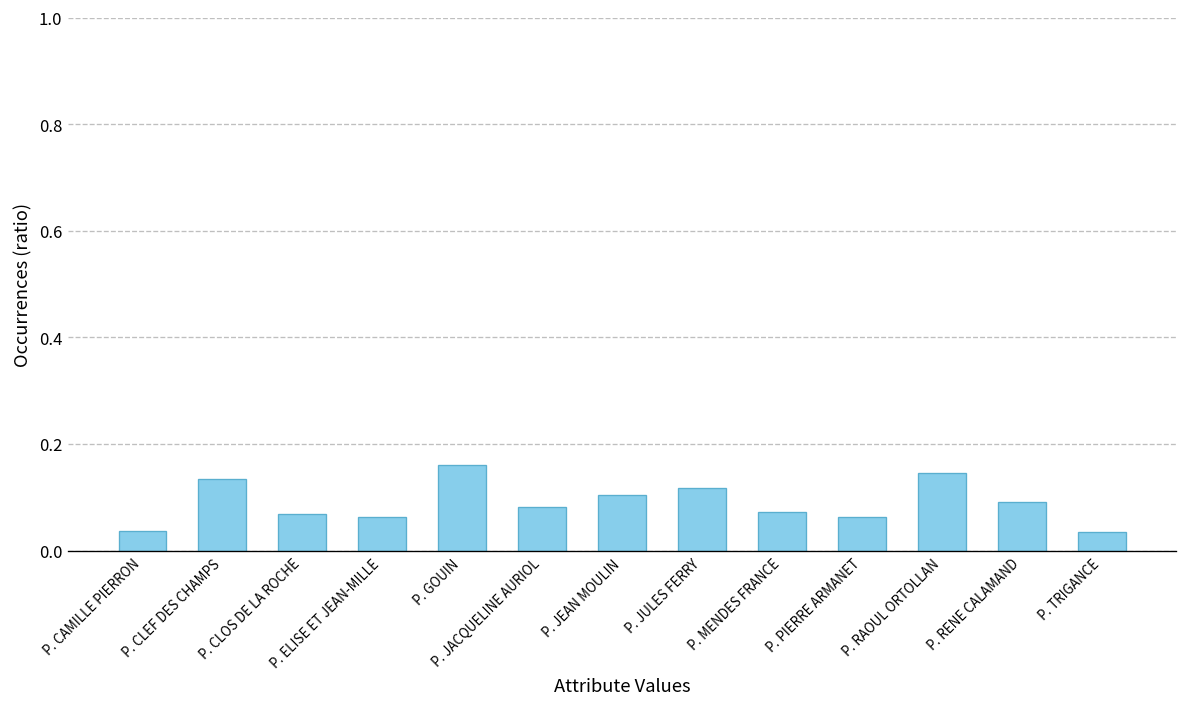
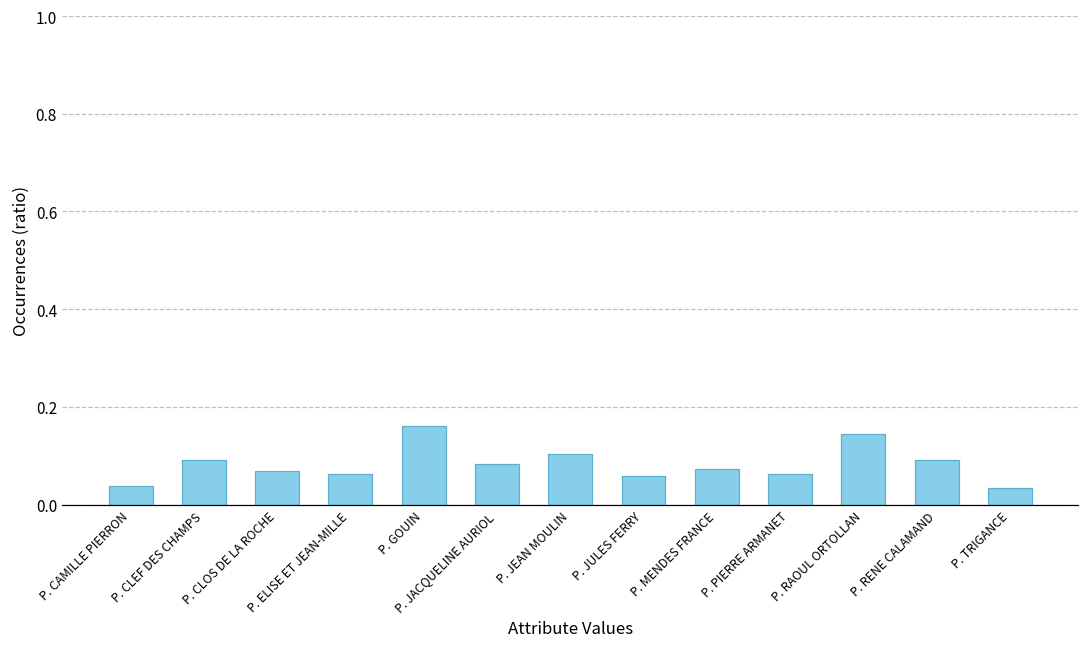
  {
    "P. CAMILLE PIERRON": 0.04,
-   "P. CLEF DES CHAMPS": 0.13,
+   "P. CLEF DES CHAMPS": 0.09,
    "P. CLOS DE LA ROCHE": 0.07,
    "P. ELISE ET JEAN-MILLE": 0.06,
    "P. GOUIN": 0.16,
    "P. JACQUELINE AURIOL": 0.08,
    "P. JEAN MOULIN": 0.10,
-   "P. JULES FERRY": 0.12,
+   "P. JULES FERRY": 0.06,
    "P. MENDES FRANCE": 0.07,
    "P. PIERRE ARMANET": 0.06,
    "P. RAOUL ORTOLLAN": 0.14,
    "P. RENE CALAMAND": 0.09,
    "P. TRIGANCE": 0.03
  }
